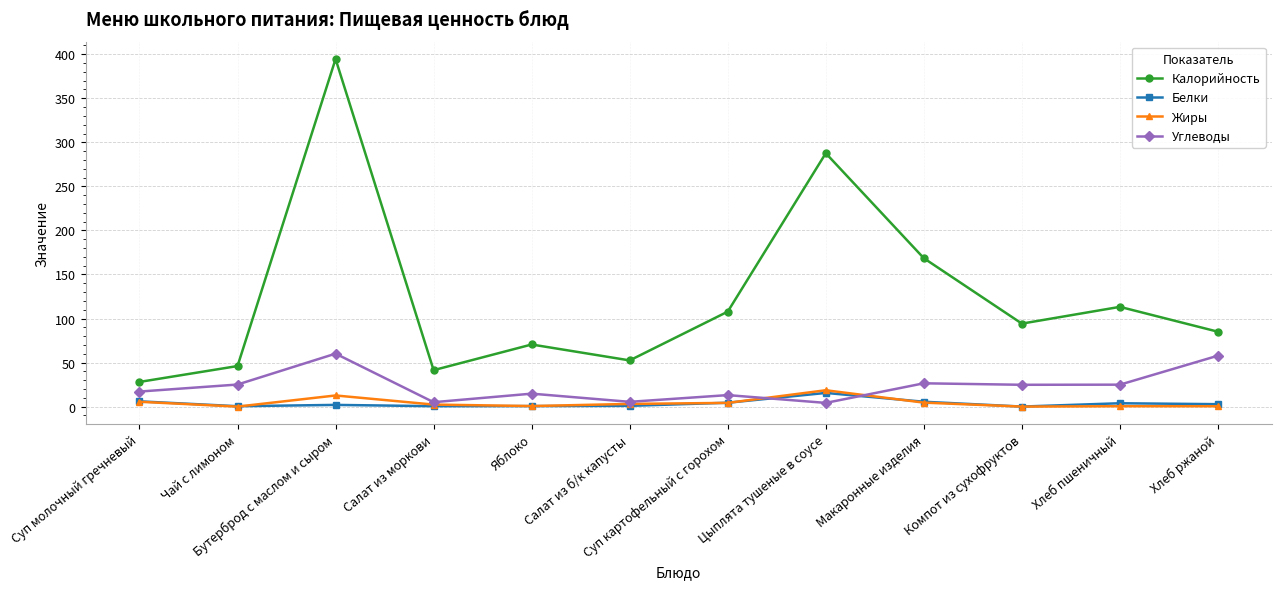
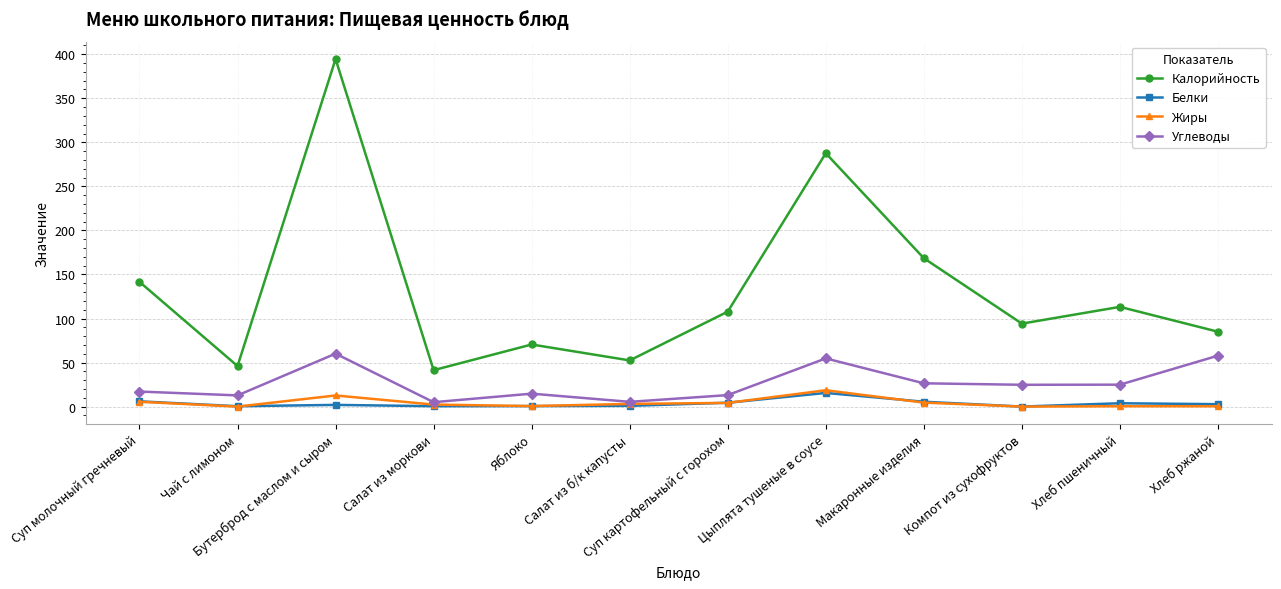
  {
    "Калорийность": {
-     "Суп молочный гречневый": 30,
+     "Суп молочный гречневый": 140,
      "Чай с лимоном": 50,
      "Бутерброд с маслом и сыром": 390,
      "Салат из моркови": 40,
      "Яблоко": 70,
      "Салат из б/к капусты": 50,
      "Суп картофельный с горохом": 110,
      "Цыплята тушеные в соусе": 290,
      "Макаронные изделия": 170,
      "Компот из сухофруктов": 90,
      "Хлеб пшеничный": 110,
      "Хлеб ржаной": 90
    },
    "Белки": {
      "Бутерброд с маслом и сыром": 0,
      "Цыплята тушеные в соусе": 20,
      "Хлеб пшеничный": 0
    },
    "Жиры": {
      "Бутерброд с маслом и сыром": 10,
      "Цыплята тушеные в соусе": 20,
      "Хлеб пшеничный": 0
    },
    "Углеводы": {
      "Суп молочный гречневый": 20,
-     "Чай с лимоном": 30,
+     "Чай с лимоном": 10,
      "Бутерброд с маслом и сыром": 60,
      "Яблоко": 10,
      "Суп картофельный с горохом": 10,
-     "Цыплята тушеные в соусе": 0,
+     "Цыплята тушеные в соусе": 50,
      "Макаронные изделия": 30,
      "Компот из сухофруктов": 20,
      "Хлеб пшеничный": 20,
      "Хлеб ржаной": 60
    }
  }
